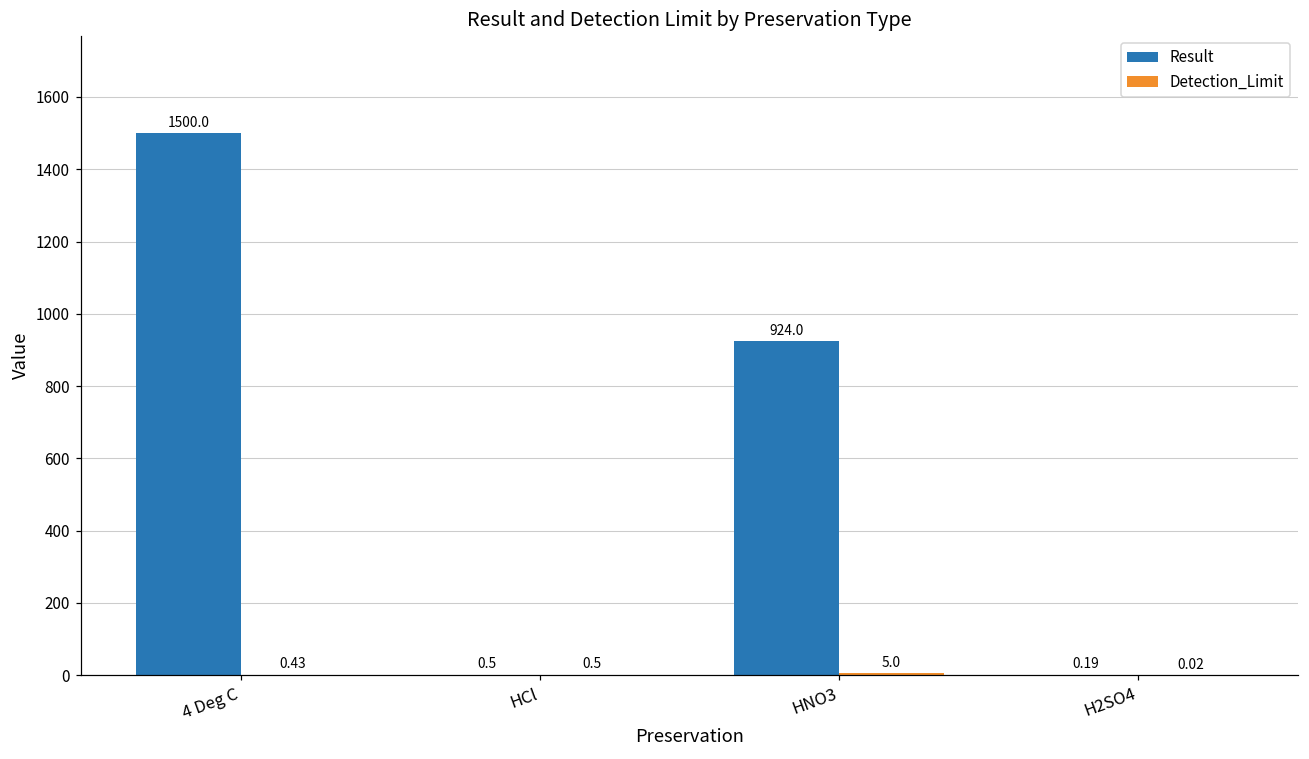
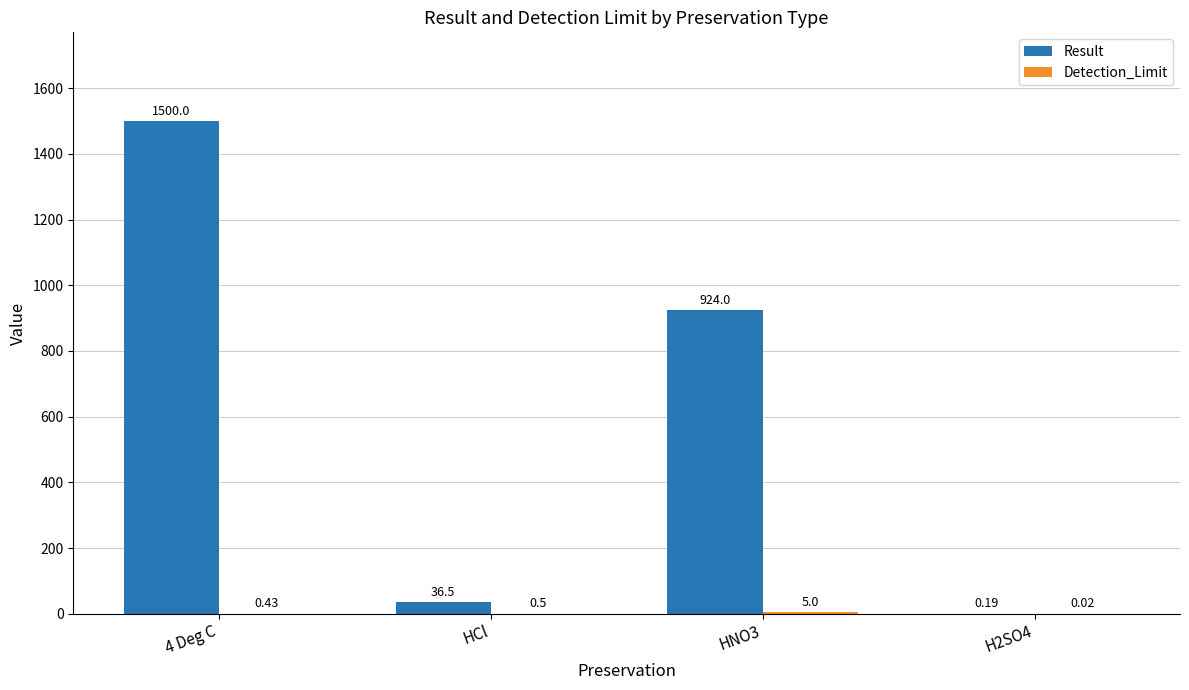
  {
    "Result": {
      "4 Deg C": 1500.0,
-     "HCl": 0.5,
+     "HCl": 36.5,
      "HNO3": 924.0,
      "H2SO4": 0.19
    },
    "Detection_Limit": {
      "4 Deg C": 0.43,
      "HCl": 0.5,
      "HNO3": 5.0,
      "H2SO4": 0.02
    }
  }
